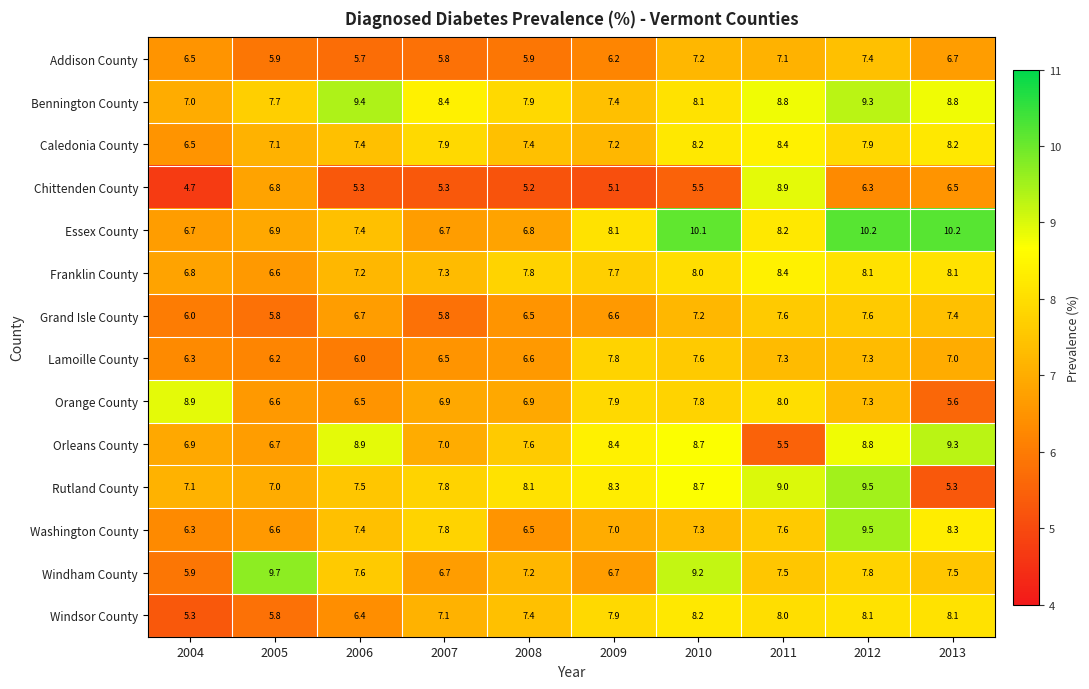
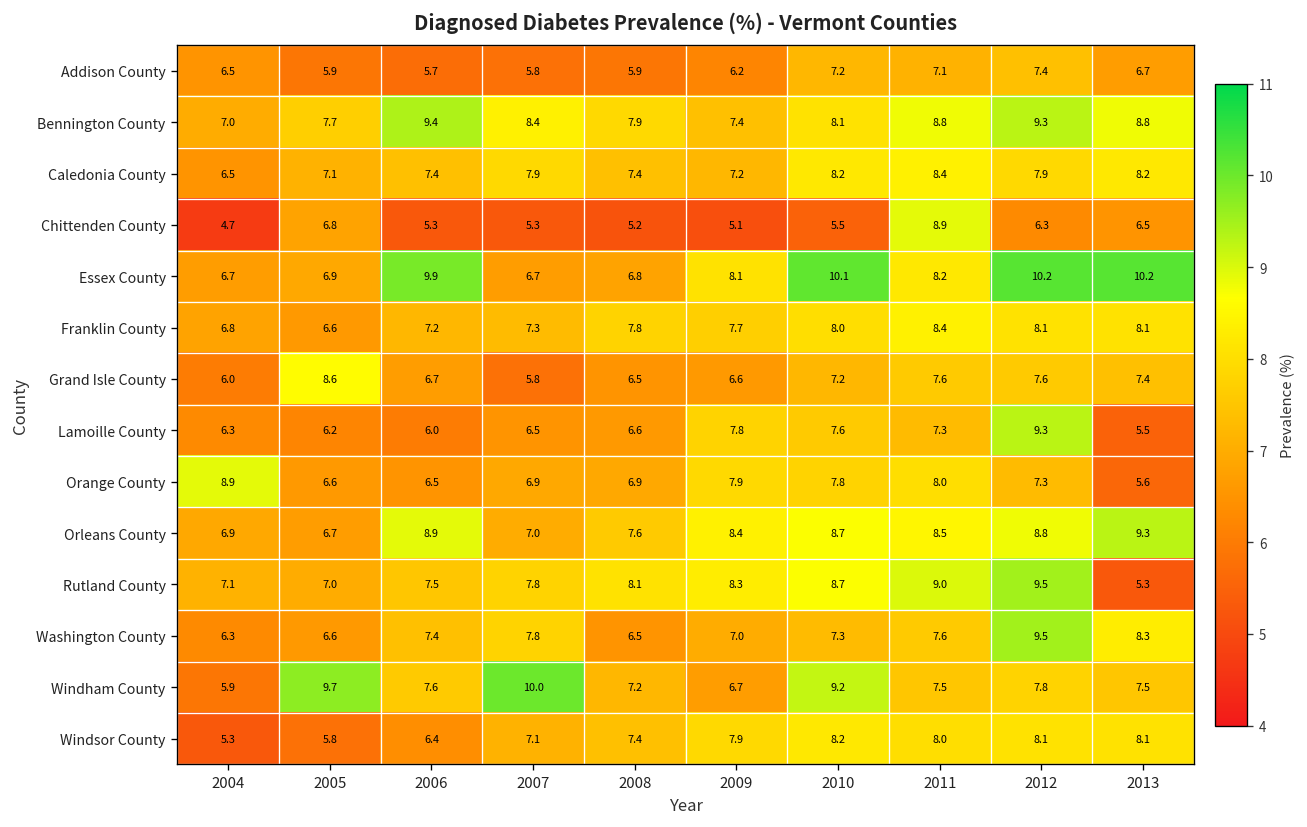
  {
    "Addison County": {
      "2004": 6.5,
      "2005": 5.9,
      "2006": 5.7,
      "2007": 5.8,
      "2008": 5.9,
      "2009": 6.2,
      "2010": 7.2,
      "2011": 7.1,
      "2012": 7.4,
      "2013": 6.7
    },
    "Bennington County": {
      "2004": 7.0,
      "2005": 7.7,
      "2006": 9.4,
      "2007": 8.4,
      "2008": 7.9,
      "2009": 7.4,
      "2010": 8.1,
      "2011": 8.8,
      "2012": 9.3,
      "2013": 8.8
    },
    "Caledonia County": {
      "2004": 6.5,
      "2005": 7.1,
      "2006": 7.4,
      "2007": 7.9,
      "2008": 7.4,
      "2009": 7.2,
      "2010": 8.2,
      "2011": 8.4,
      "2012": 7.9,
      "2013": 8.2
    },
    "Chittenden County": {
      "2004": 4.7,
      "2005": 6.8,
      "2006": 5.3,
      "2007": 5.3,
      "2008": 5.2,
      "2009": 5.1,
      "2010": 5.5,
      "2011": 8.9,
      "2012": 6.3,
      "2013": 6.5
    },
    "Essex County": {
      "2004": 6.7,
      "2005": 6.9,
-     "2006": 7.4,
+     "2006": 9.9,
      "2007": 6.7,
      "2008": 6.8,
      "2009": 8.1,
      "2010": 10.1,
      "2011": 8.2,
      "2012": 10.2,
      "2013": 10.2
    },
    "Franklin County": {
      "2004": 6.8,
      "2005": 6.6,
      "2006": 7.2,
      "2007": 7.3,
      "2008": 7.8,
      "2009": 7.7,
      "2010": 8.0,
      "2011": 8.4,
      "2012": 8.1,
      "2013": 8.1
    },
    "Grand Isle County": {
      "2004": 6.0,
-     "2005": 5.8,
+     "2005": 8.6,
      "2006": 6.7,
      "2007": 5.8,
      "2008": 6.5,
      "2009": 6.6,
      "2010": 7.2,
      "2011": 7.6,
      "2012": 7.6,
      "2013": 7.4
    },
    "Lamoille County": {
      "2004": 6.3,
      "2005": 6.2,
      "2006": 6.0,
      "2007": 6.5,
      "2008": 6.6,
      "2009": 7.8,
      "2010": 7.6,
      "2011": 7.3,
-     "2012": 7.3,
-     "2013": 7.0
+     "2012": 9.3,
+     "2013": 5.5
    },
    "Orange County": {
      "2004": 8.9,
      "2005": 6.6,
      "2006": 6.5,
      "2007": 6.9,
      "2008": 6.9,
      "2009": 7.9,
      "2010": 7.8,
      "2011": 8.0,
      "2012": 7.3,
      "2013": 5.6
    },
    "Orleans County": {
      "2004": 6.9,
      "2005": 6.7,
      "2006": 8.9,
      "2007": 7.0,
      "2008": 7.6,
      "2009": 8.4,
      "2010": 8.7,
-     "2011": 5.5,
+     "2011": 8.5,
      "2012": 8.8,
      "2013": 9.3
    },
    "Rutland County": {
      "2004": 7.1,
      "2005": 7.0,
      "2006": 7.5,
      "2007": 7.8,
      "2008": 8.1,
      "2009": 8.3,
      "2010": 8.7,
      "2011": 9.0,
      "2012": 9.5,
      "2013": 5.3
    },
    "Washington County": {
      "2004": 6.3,
      "2005": 6.6,
      "2006": 7.4,
      "2007": 7.8,
      "2008": 6.5,
      "2009": 7.0,
      "2010": 7.3,
      "2011": 7.6,
      "2012": 9.5,
      "2013": 8.3
    },
    "Windham County": {
      "2004": 5.9,
      "2005": 9.7,
      "2006": 7.6,
-     "2007": 6.7,
+     "2007": 10.0,
      "2008": 7.2,
      "2009": 6.7,
      "2010": 9.2,
      "2011": 7.5,
      "2012": 7.8,
      "2013": 7.5
    },
    "Windsor County": {
      "2004": 5.3,
      "2005": 5.8,
      "2006": 6.4,
      "2007": 7.1,
      "2008": 7.4,
      "2009": 7.9,
      "2010": 8.2,
      "2011": 8.0,
      "2012": 8.1,
      "2013": 8.1
    }
  }
